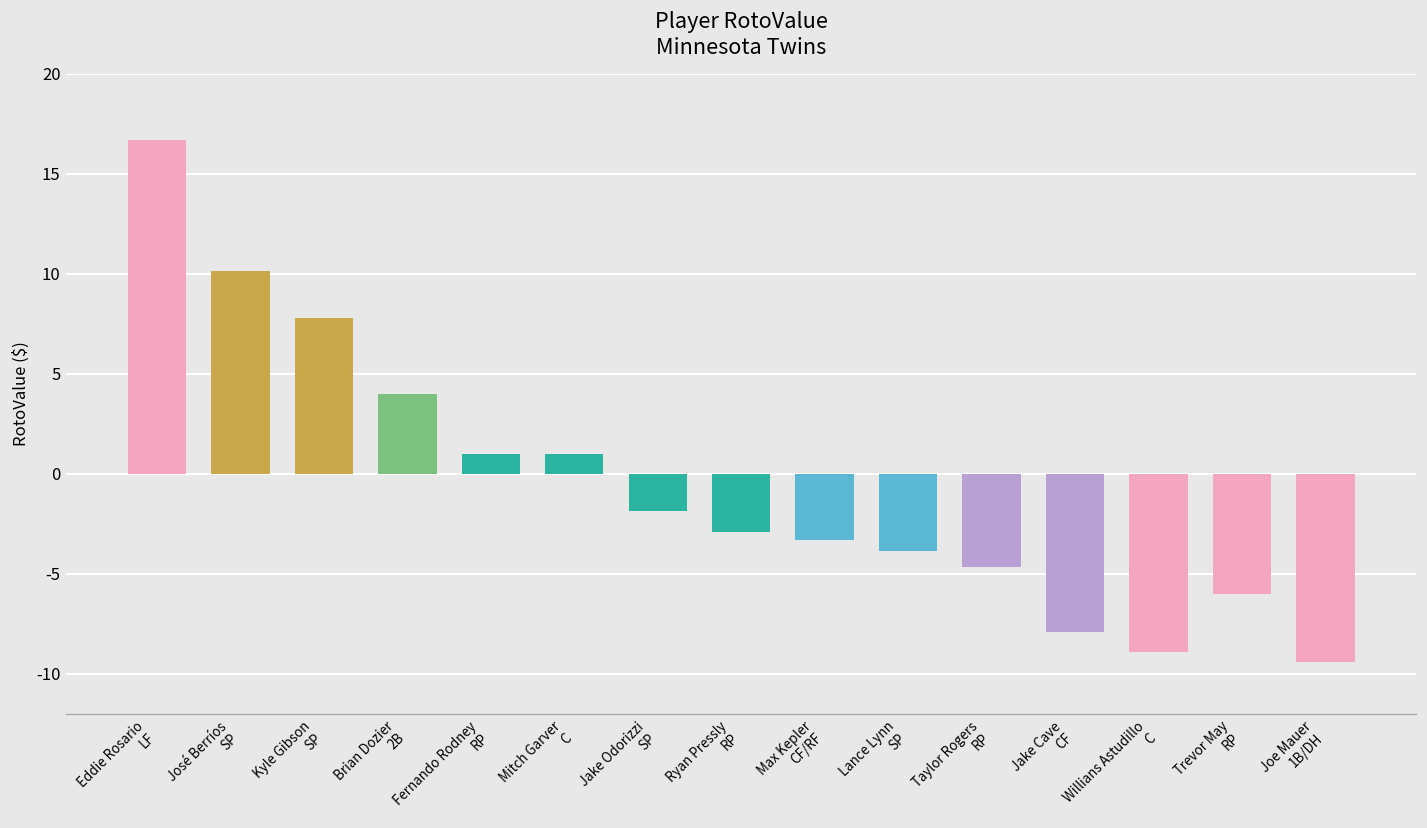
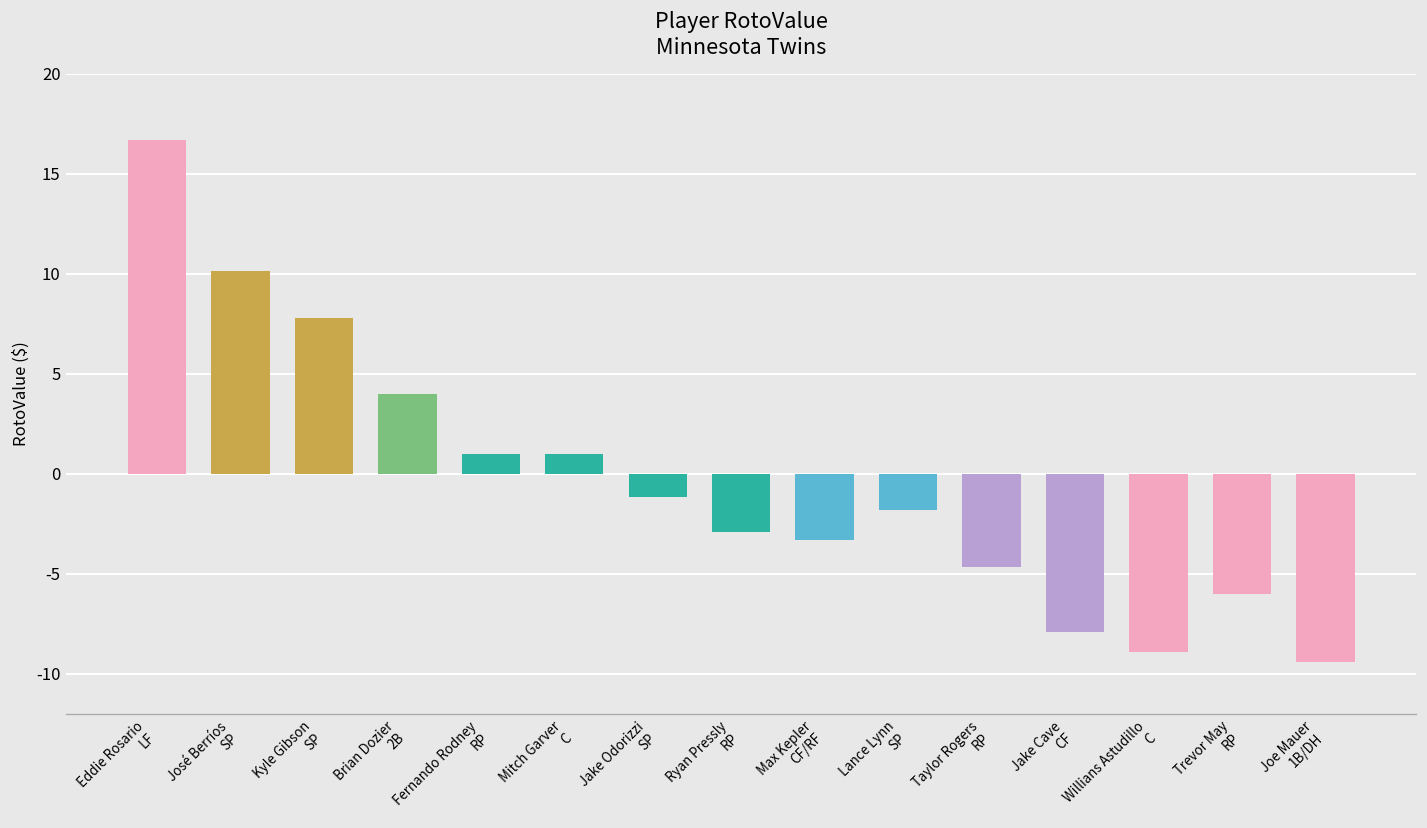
  {
    "Eddie Rosario LF": 16.7,
    "José Berríos SP": 10.1,
    "Kyle Gibson SP": 7.8,
    "Brian Dozier 2B": 4.0,
    "Fernando Rodney RP": 1.0,
    "Mitch Garver C": 1.0,
-   "Jake Odorizzi SP": -1.8,
+   "Jake Odorizzi SP": -1.1,
    "Ryan Pressly RP": -2.9,
    "Max Kepler CF/RF": -3.3,
-   "Lance Lynn SP": -3.8,
+   "Lance Lynn SP": -1.8,
    "Taylor Rogers RP": -4.7,
    "Jake Cave CF": -7.9,
    "Willians Astudillo C": -8.9,
    "Trevor May RP": -6.0,
    "Joe Mauer 1B/DH": -9.4
  }
